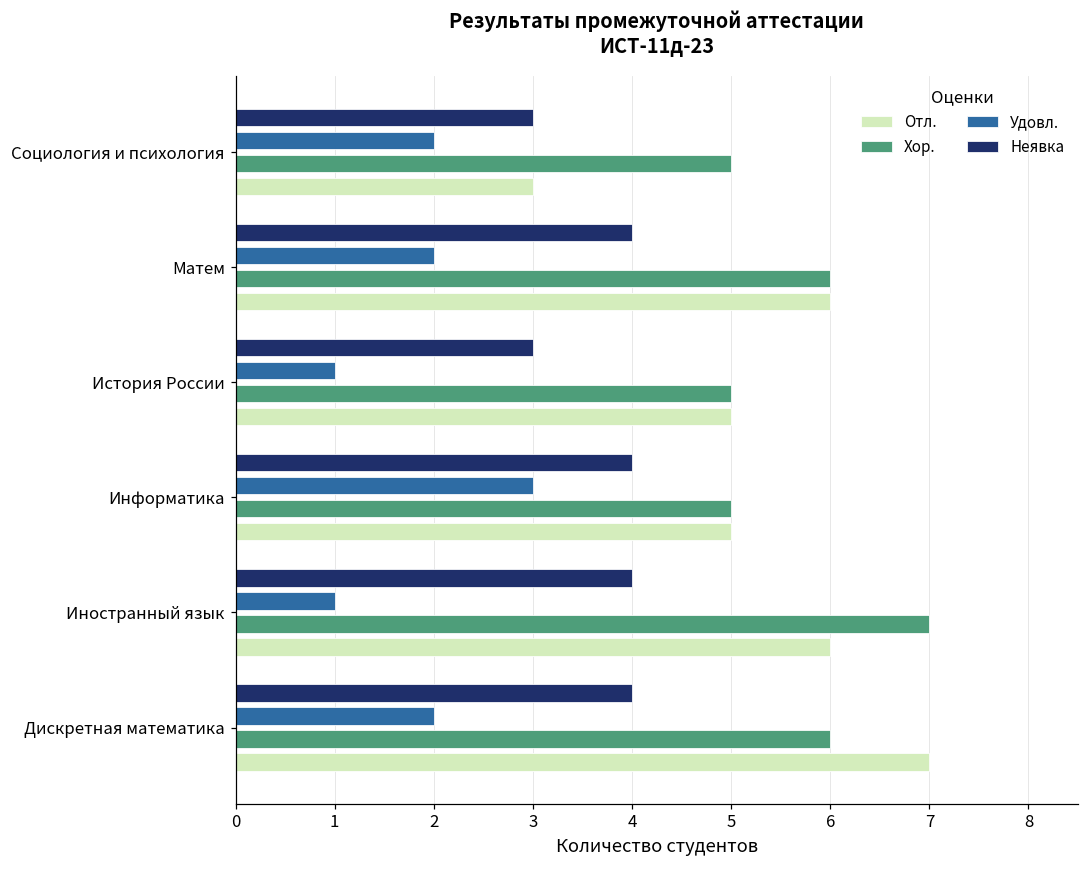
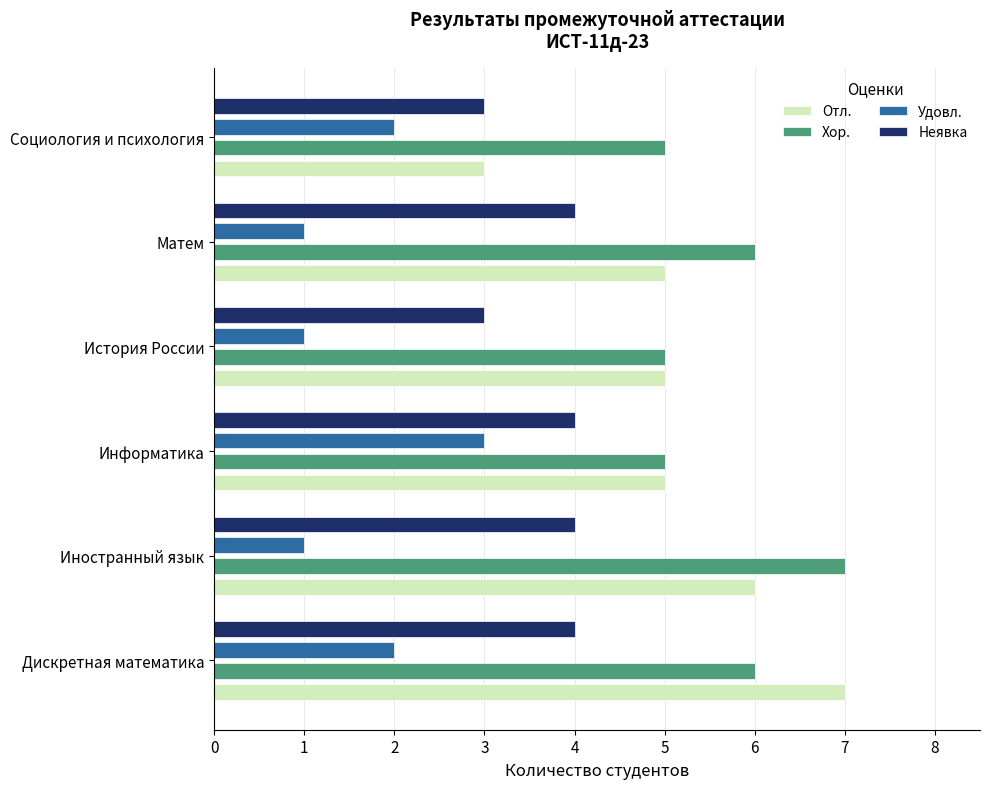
  {
    "Отл.": {
      "Социология и психология": 3,
-     "Матем": 6,
+     "Матем": 5,
      "История России": 5,
      "Информатика": 5,
      "Иностранный язык": 6,
      "Дискретная математика": 7
    },
    "Хор.": {
      "Социология и психология": 5,
      "Матем": 6,
      "История России": 5,
      "Информатика": 5,
      "Иностранный язык": 7,
      "Дискретная математика": 6
    },
    "Удовл.": {
      "Социология и психология": 2,
-     "Матем": 2,
+     "Матем": 1,
      "История России": 1,
      "Информатика": 3,
      "Иностранный язык": 1,
      "Дискретная математика": 2
    },
    "Неявка": {
      "Социология и психология": 3,
      "Матем": 4,
      "История России": 3,
      "Информатика": 4,
      "Иностранный язык": 4,
      "Дискретная математика": 4
    }
  }
